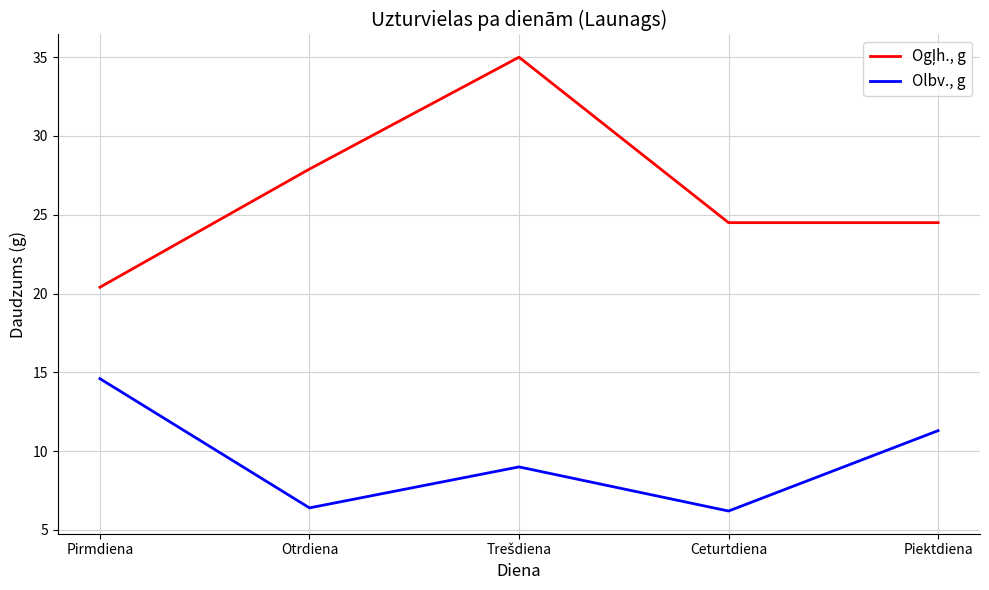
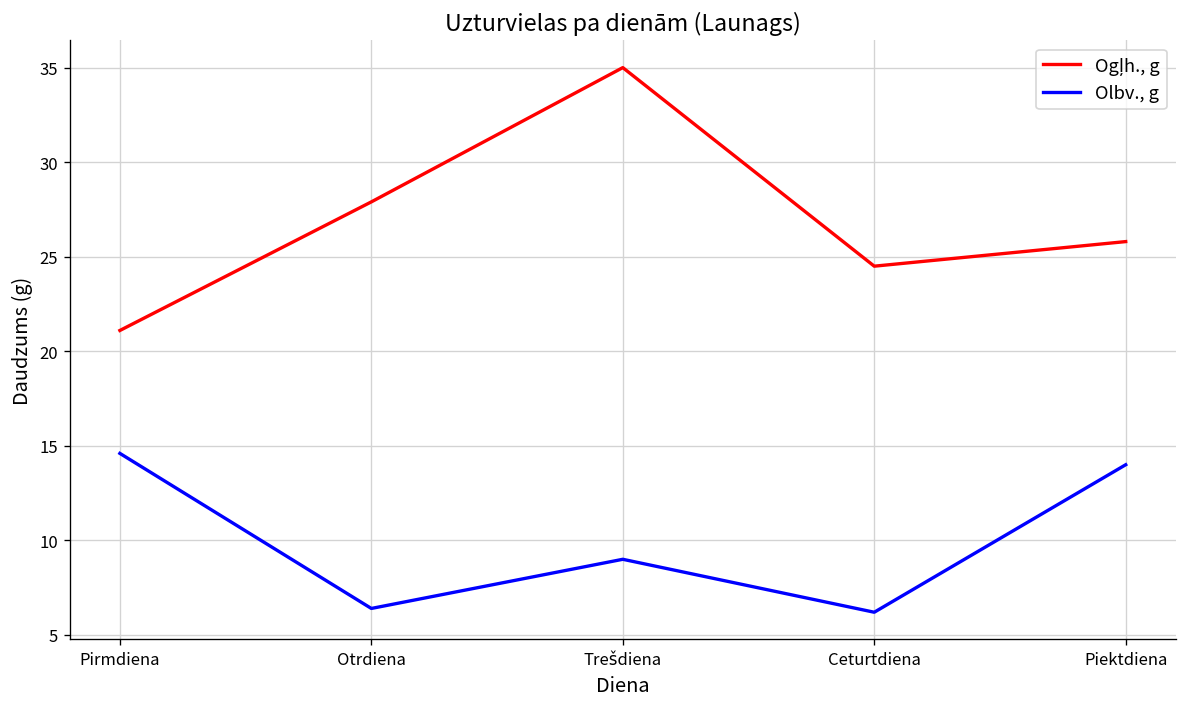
  {
    "Ogļh., g": {
-     "Pirmdiena": 20.4,
+     "Pirmdiena": 21.1,
      "Otrdiena": 27.9,
      "Trešdiena": 35.0,
      "Ceturtdiena": 24.5,
-     "Piektdiena": 24.5
+     "Piektdiena": 25.8
    },
    "Olbv., g": {
      "Pirmdiena": 14.6,
      "Otrdiena": 6.4,
      "Trešdiena": 9.0,
      "Ceturtdiena": 6.2,
-     "Piektdiena": 11.3
+     "Piektdiena": 14.0
    }
  }
